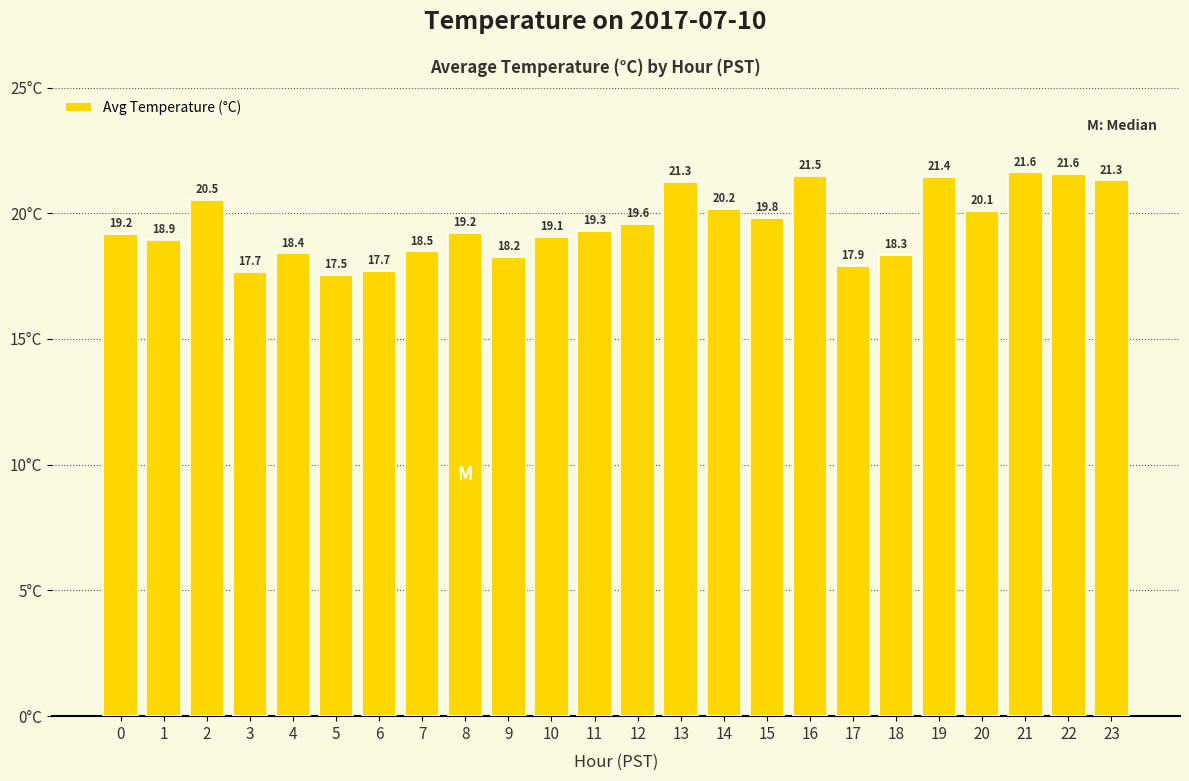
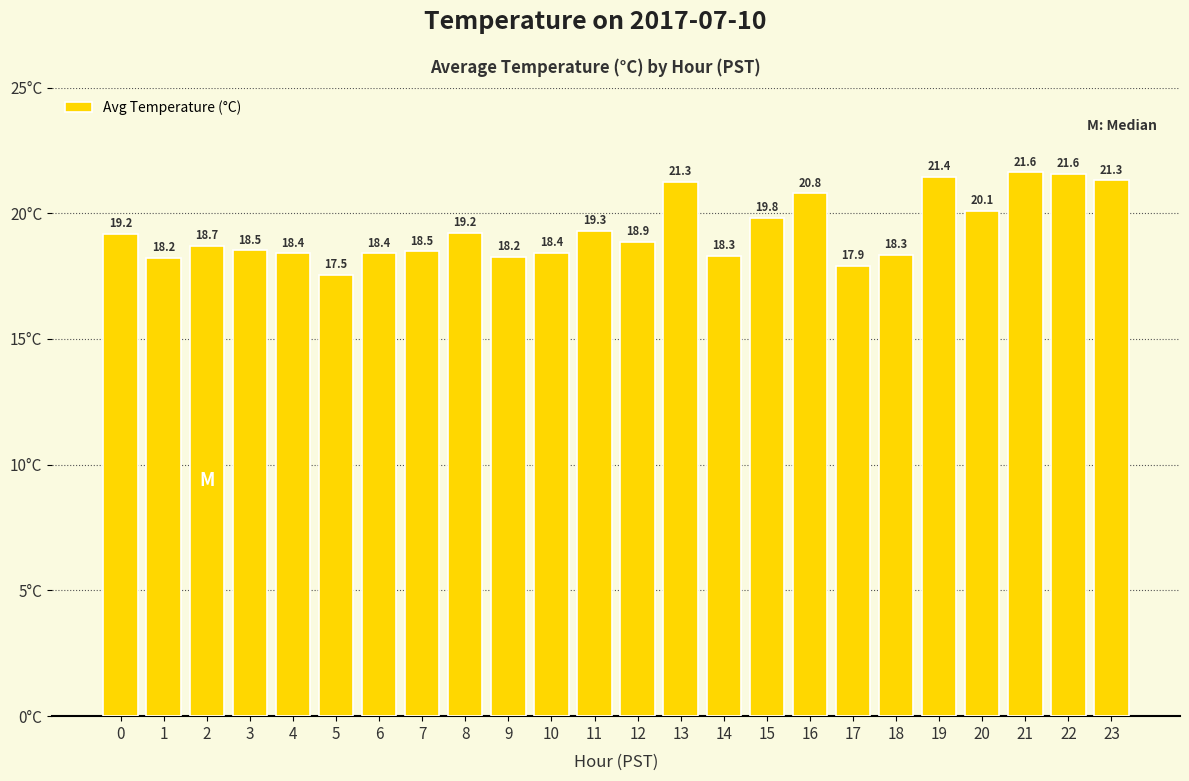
  {
    "0": 19.2,
-   "1": 18.9,
-   "2": 20.5,
-   "3": 17.7,
+   "1": 18.2,
+   "2": 18.7,
+   "3": 18.5,
    "4": 18.4,
    "5": 17.5,
-   "6": 17.7,
+   "6": 18.4,
    "7": 18.5,
    "8": 19.2,
    "9": 18.2,
-   "10": 19.1,
+   "10": 18.4,
    "11": 19.3,
-   "12": 19.6,
+   "12": 18.9,
    "13": 21.3,
-   "14": 20.2,
+   "14": 18.3,
    "15": 19.8,
-   "16": 21.5,
+   "16": 20.8,
    "17": 17.9,
    "18": 18.3,
    "19": 21.4,
    "20": 20.1,
    "21": 21.6,
    "22": 21.6,
    "23": 21.3
  }
